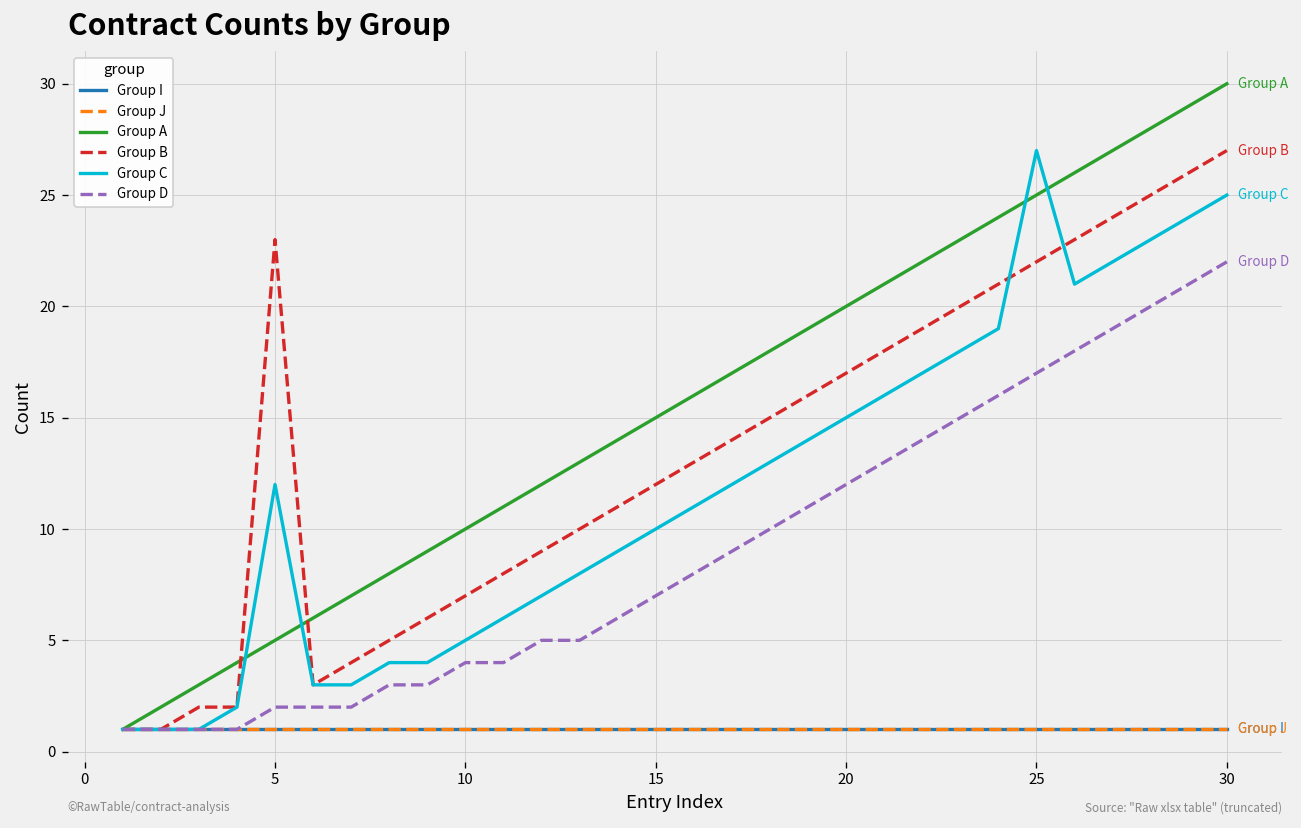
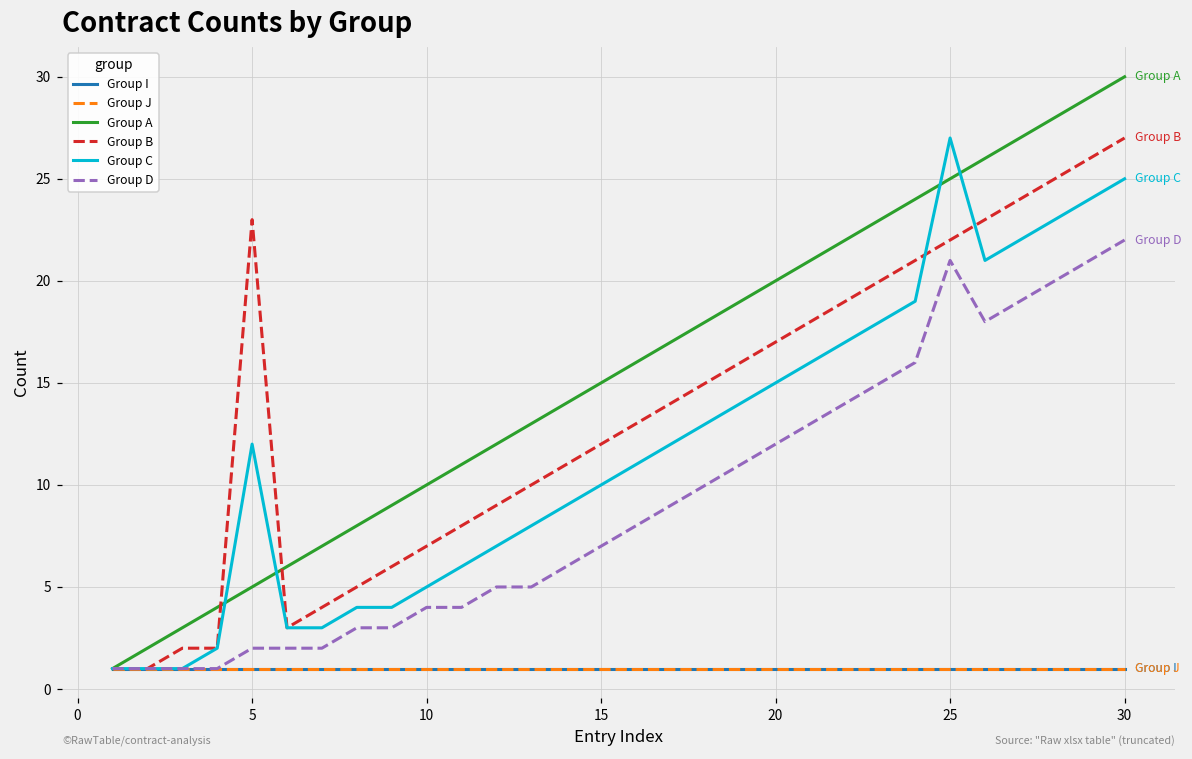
  {
    "Group J": {
      "5": 1,
      "10": 1,
      "15": 1,
      "20": 1,
      "25": 1,
      "30": 1
    },
    "Group A": {
      "5": 5,
      "10": 10,
      "15": 15,
      "20": 20,
      "25": 25,
      "30": 30
    },
    "Group B": {
      "5": 23,
      "10": 7,
      "15": 12,
      "20": 17,
      "25": 22,
      "30": 27
    },
    "Group C": {
      "5": 12,
      "10": 5,
      "15": 10,
      "20": 15,
      "25": 27,
      "30": 25
    },
    "Group D": {
      "5": 2,
      "10": 4,
      "15": 7,
      "20": 12,
-     "25": 17,
+     "25": 21,
      "30": 22
    }
  }
